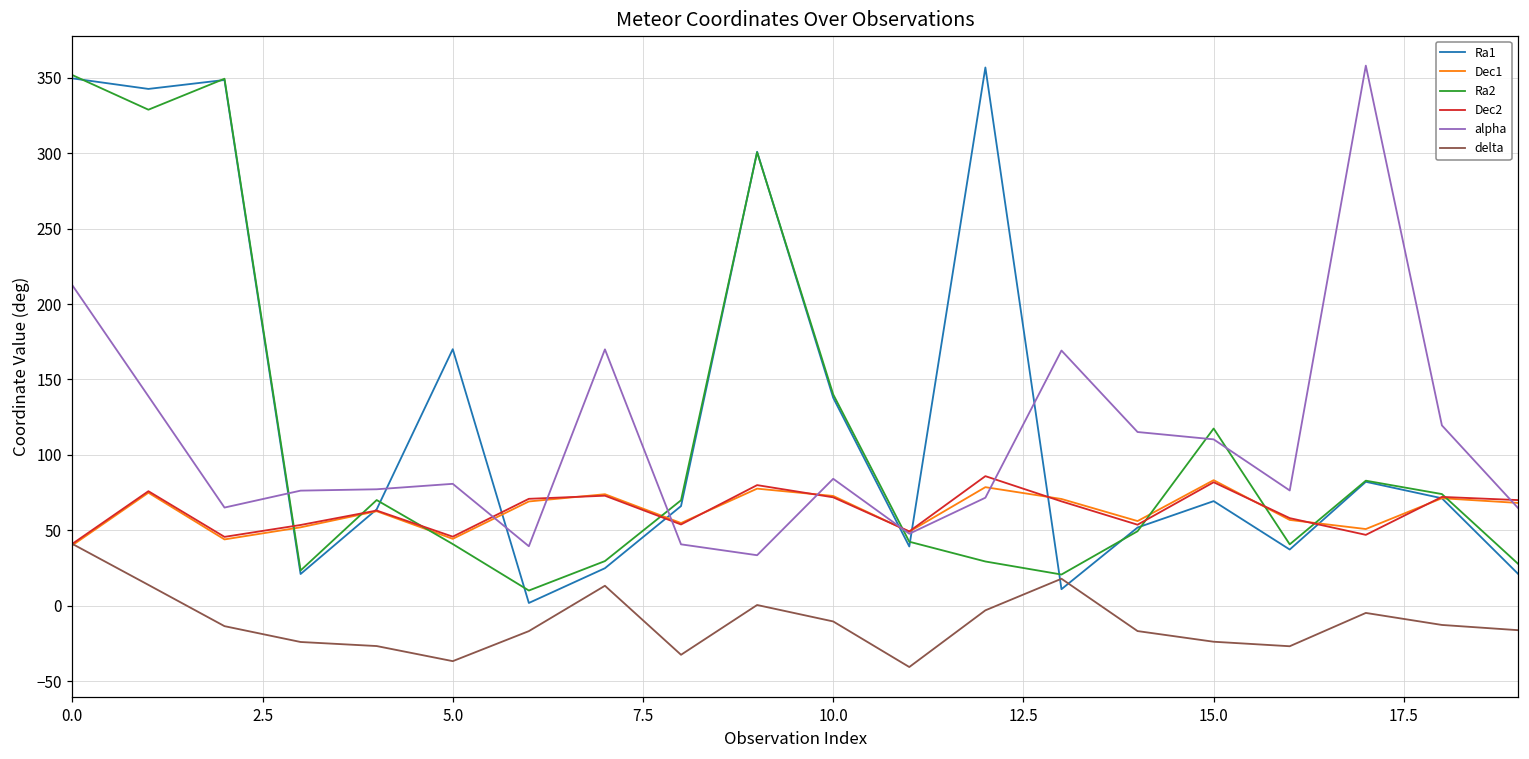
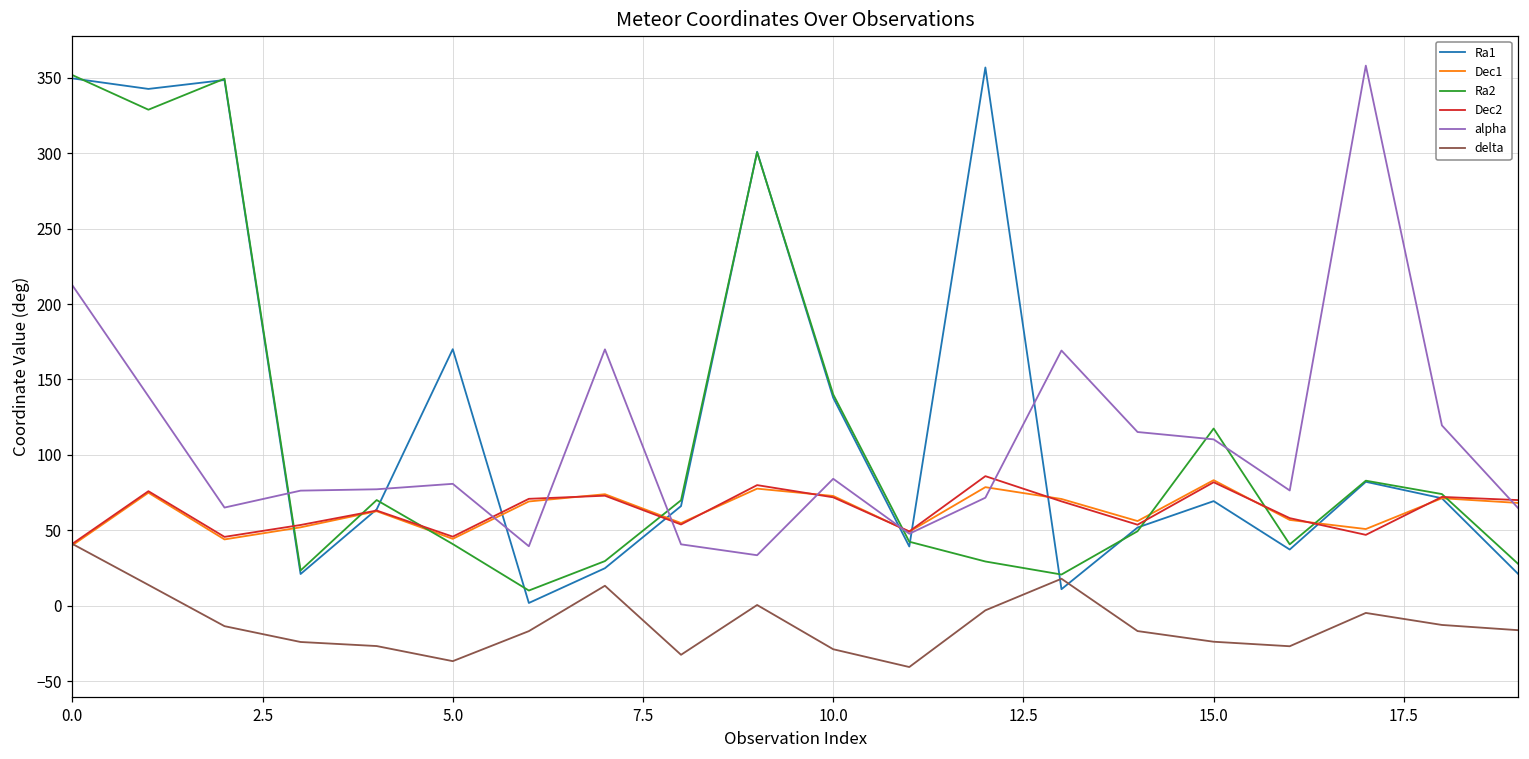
  {
    "Ra1": {
      "0.0": 350,
      "5.0": 170,
      "10.0": 138,
      "15.0": 69
    },
    "Ra2": {
      "0.0": 352,
      "5.0": 41,
      "10.0": 140,
      "15.0": 117
    },
    "alpha": {
      "0.0": 212,
      "5.0": 81,
      "10.0": 84,
      "15.0": 110
    },
    "delta": {
      "5.0": -37,
-     "10.0": -10,
+     "10.0": -29,
      "15.0": -24
    }
  }
